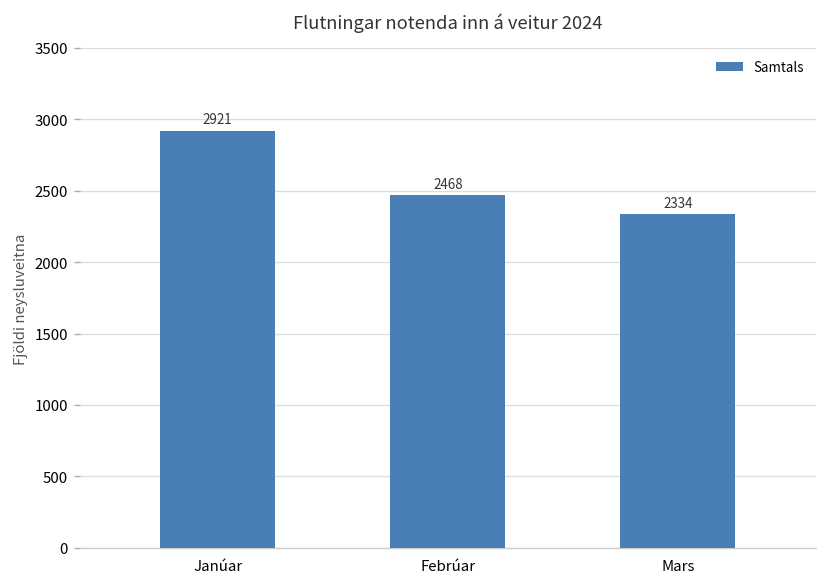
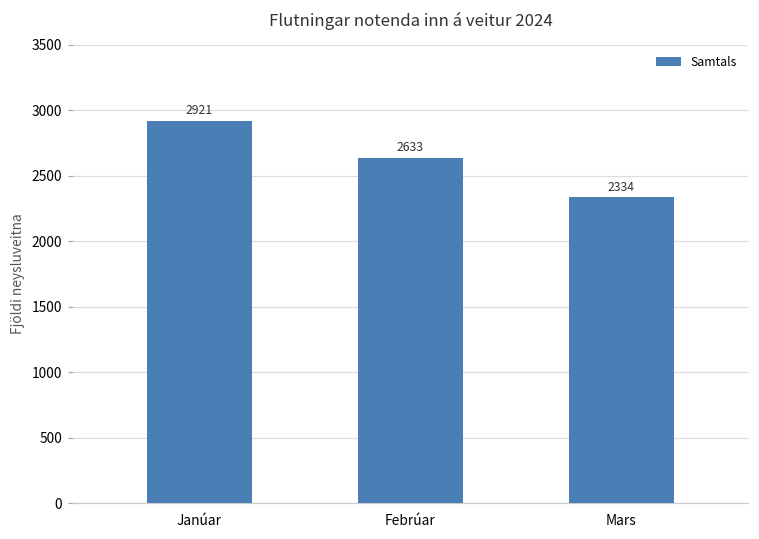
  {
    "Janúar": 2921,
-   "Febrúar": 2468,
+   "Febrúar": 2633,
    "Mars": 2334
  }
